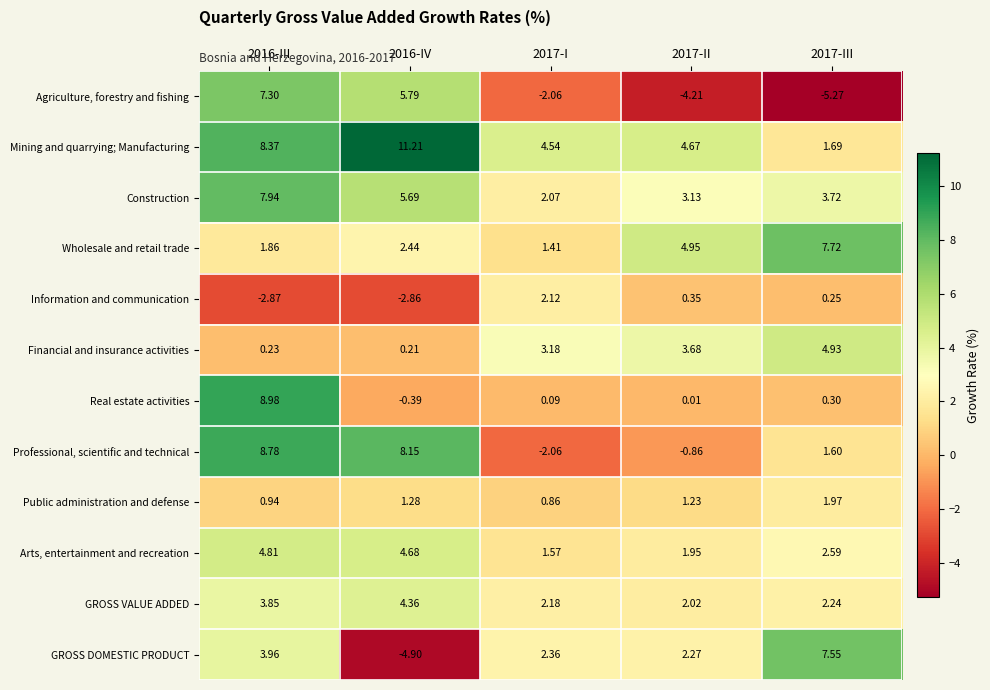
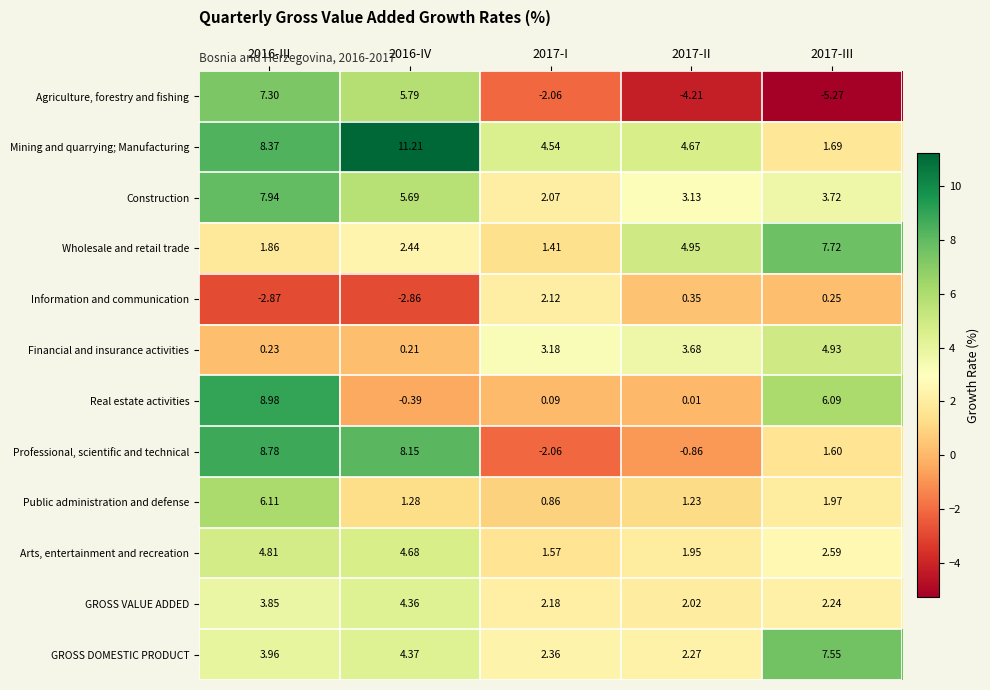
  {
    "Agriculture, forestry and fishing": {
      "2016-III": 7.30,
      "2016-IV": 5.79,
      "2017-I": -2.06,
      "2017-II": -4.21,
      "2017-III": -5.27
    },
    "Mining and quarrying; Manufacturing": {
      "2016-III": 8.37,
      "2016-IV": 11.21,
      "2017-I": 4.54,
      "2017-II": 4.67,
      "2017-III": 1.69
    },
    "Construction": {
      "2016-III": 7.94,
      "2016-IV": 5.69,
      "2017-I": 2.07,
      "2017-II": 3.13,
      "2017-III": 3.72
    },
    "Wholesale and retail trade": {
      "2016-III": 1.86,
      "2016-IV": 2.44,
      "2017-I": 1.41,
      "2017-II": 4.95,
      "2017-III": 7.72
    },
    "Information and communication": {
      "2016-III": -2.87,
      "2016-IV": -2.86,
      "2017-I": 2.12,
      "2017-II": 0.35,
      "2017-III": 0.25
    },
    "Financial and insurance activities": {
      "2016-III": 0.23,
      "2016-IV": 0.21,
      "2017-I": 3.18,
      "2017-II": 3.68,
      "2017-III": 4.93
    },
    "Real estate activities": {
      "2016-III": 8.98,
      "2016-IV": -0.39,
      "2017-I": 0.09,
      "2017-II": 0.01,
-     "2017-III": 0.30
+     "2017-III": 6.09
    },
    "Professional, scientific and technical": {
      "2016-III": 8.78,
      "2016-IV": 8.15,
      "2017-I": -2.06,
      "2017-II": -0.86,
      "2017-III": 1.60
    },
    "Public administration and defense": {
-     "2016-III": 0.94,
+     "2016-III": 6.11,
      "2016-IV": 1.28,
      "2017-I": 0.86,
      "2017-II": 1.23,
      "2017-III": 1.97
    },
    "Arts, entertainment and recreation": {
      "2016-III": 4.81,
      "2016-IV": 4.68,
      "2017-I": 1.57,
      "2017-II": 1.95,
      "2017-III": 2.59
    },
    "GROSS VALUE ADDED": {
      "2016-III": 3.85,
      "2016-IV": 4.36,
      "2017-I": 2.18,
      "2017-II": 2.02,
      "2017-III": 2.24
    },
    "GROSS DOMESTIC PRODUCT": {
      "2016-III": 3.96,
-     "2016-IV": -4.90,
+     "2016-IV": 4.37,
      "2017-I": 2.36,
      "2017-II": 2.27,
      "2017-III": 7.55
    }
  }
